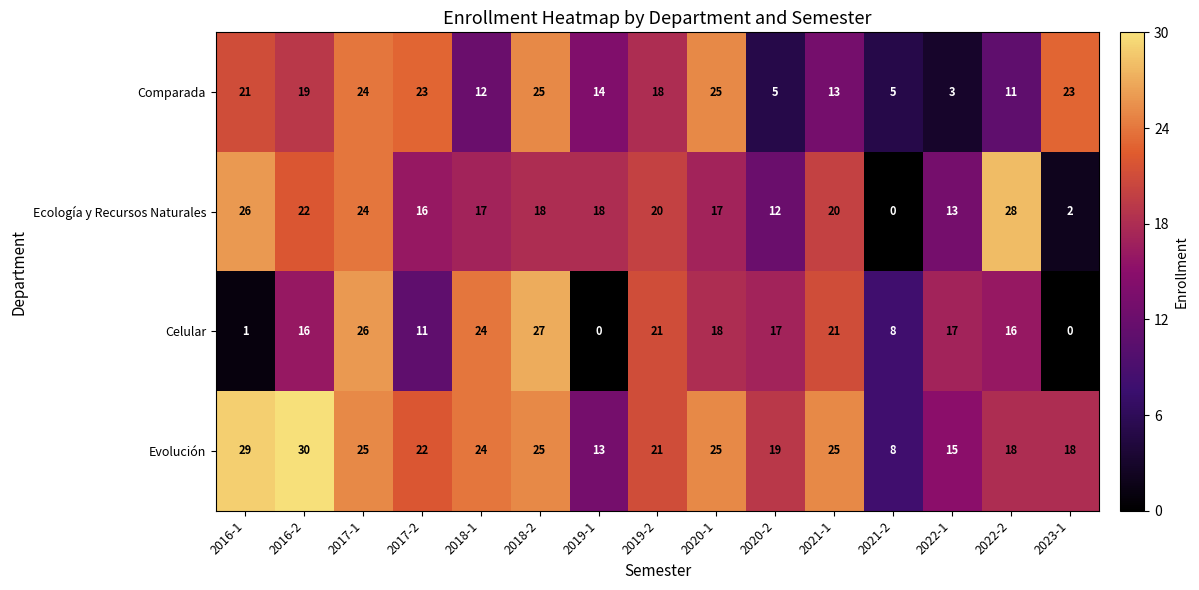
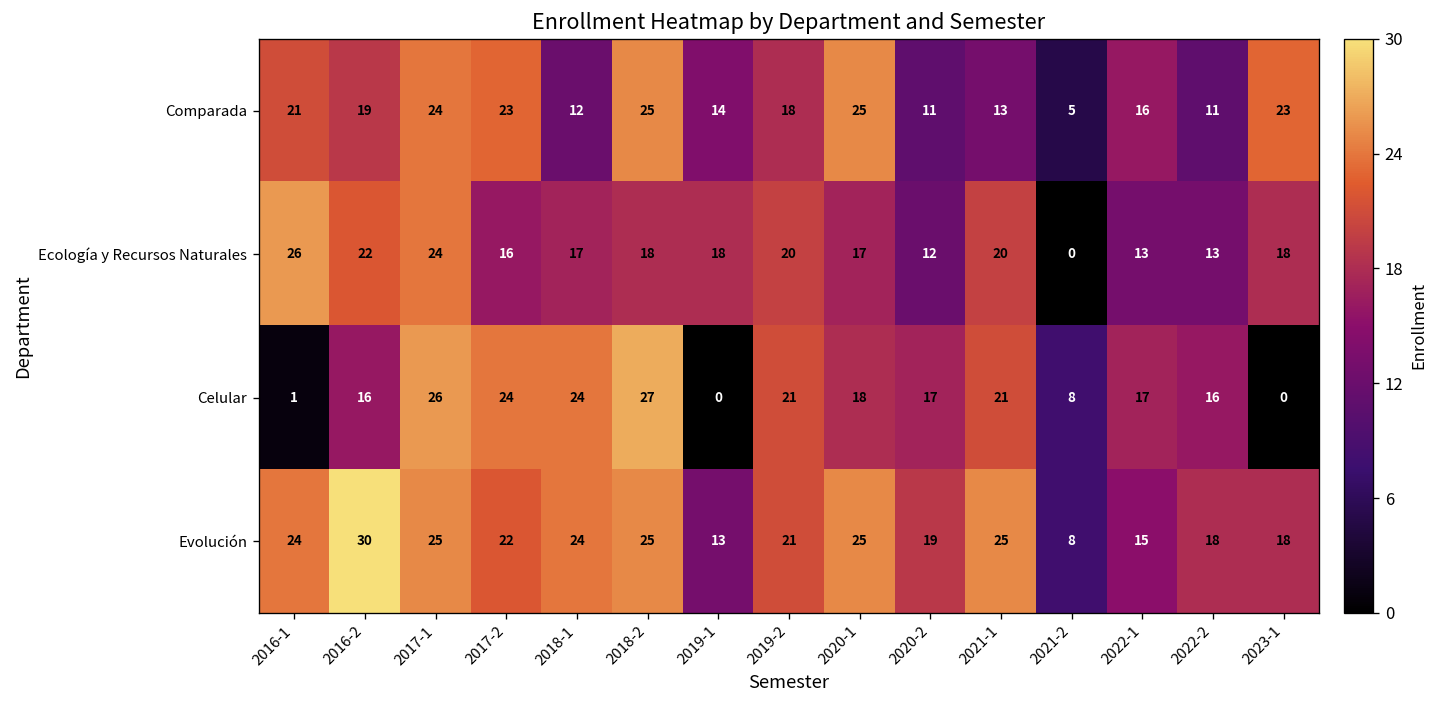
  {
    "Comparada": {
      "2016-1": 21,
      "2016-2": 19,
      "2017-1": 24,
      "2017-2": 23,
      "2018-1": 12,
      "2018-2": 25,
      "2019-1": 14,
      "2019-2": 18,
      "2020-1": 25,
-     "2020-2": 5,
+     "2020-2": 11,
      "2021-1": 13,
      "2021-2": 5,
-     "2022-1": 3,
+     "2022-1": 16,
      "2022-2": 11,
      "2023-1": 23
    },
    "Ecología y Recursos Naturales": {
      "2016-1": 26,
      "2016-2": 22,
      "2017-1": 24,
      "2017-2": 16,
      "2018-1": 17,
      "2018-2": 18,
      "2019-1": 18,
      "2019-2": 20,
      "2020-1": 17,
      "2020-2": 12,
      "2021-1": 20,
      "2021-2": 0,
      "2022-1": 13,
-     "2022-2": 28,
-     "2023-1": 2
+     "2022-2": 13,
+     "2023-1": 18
    },
    "Celular": {
      "2016-1": 1,
      "2016-2": 16,
      "2017-1": 26,
-     "2017-2": 11,
+     "2017-2": 24,
      "2018-1": 24,
      "2018-2": 27,
      "2019-1": 0,
      "2019-2": 21,
      "2020-1": 18,
      "2020-2": 17,
      "2021-1": 21,
      "2021-2": 8,
      "2022-1": 17,
      "2022-2": 16,
      "2023-1": 0
    },
    "Evolución": {
-     "2016-1": 29,
+     "2016-1": 24,
      "2016-2": 30,
      "2017-1": 25,
      "2017-2": 22,
      "2018-1": 24,
      "2018-2": 25,
      "2019-1": 13,
      "2019-2": 21,
      "2020-1": 25,
      "2020-2": 19,
      "2021-1": 25,
      "2021-2": 8,
      "2022-1": 15,
      "2022-2": 18,
      "2023-1": 18
    }
  }
